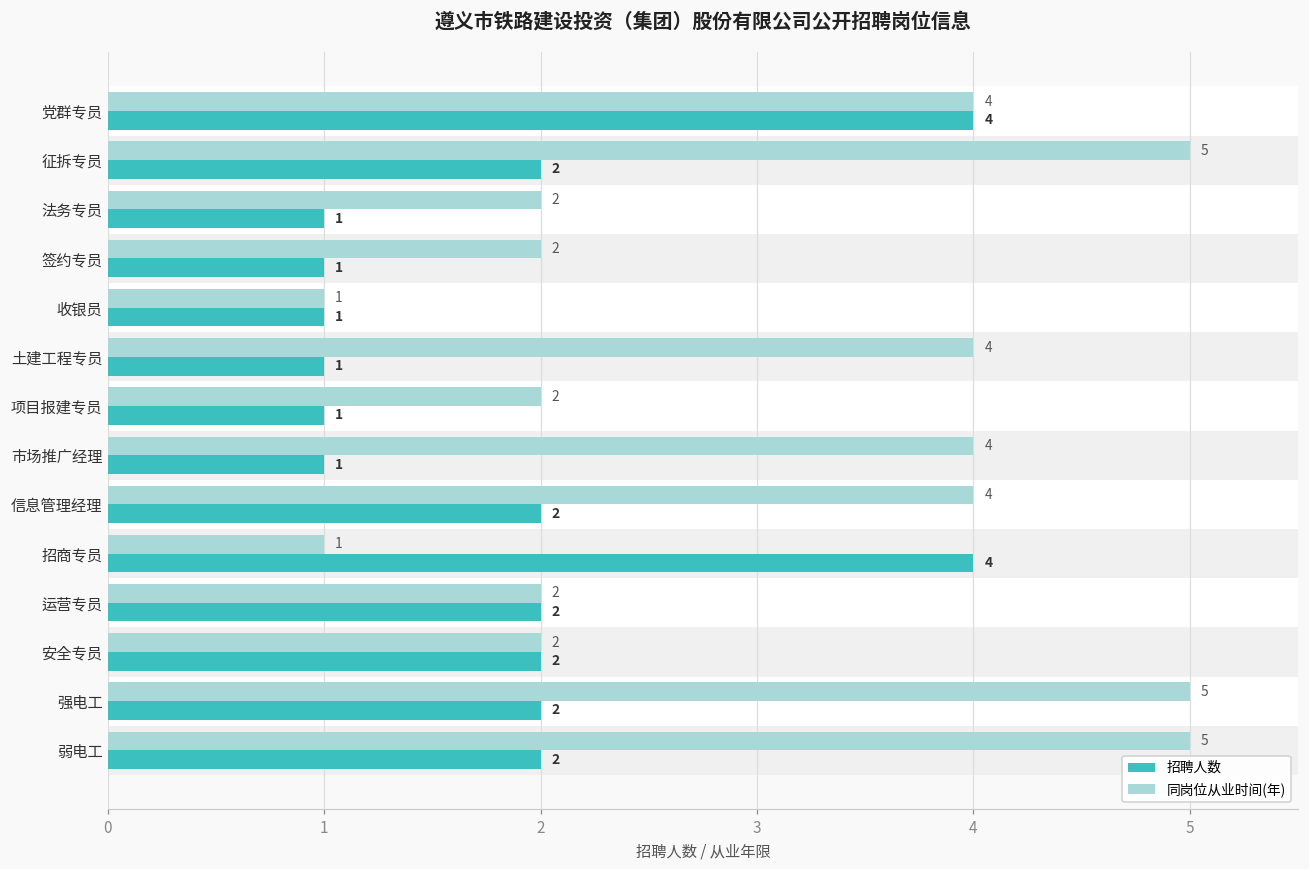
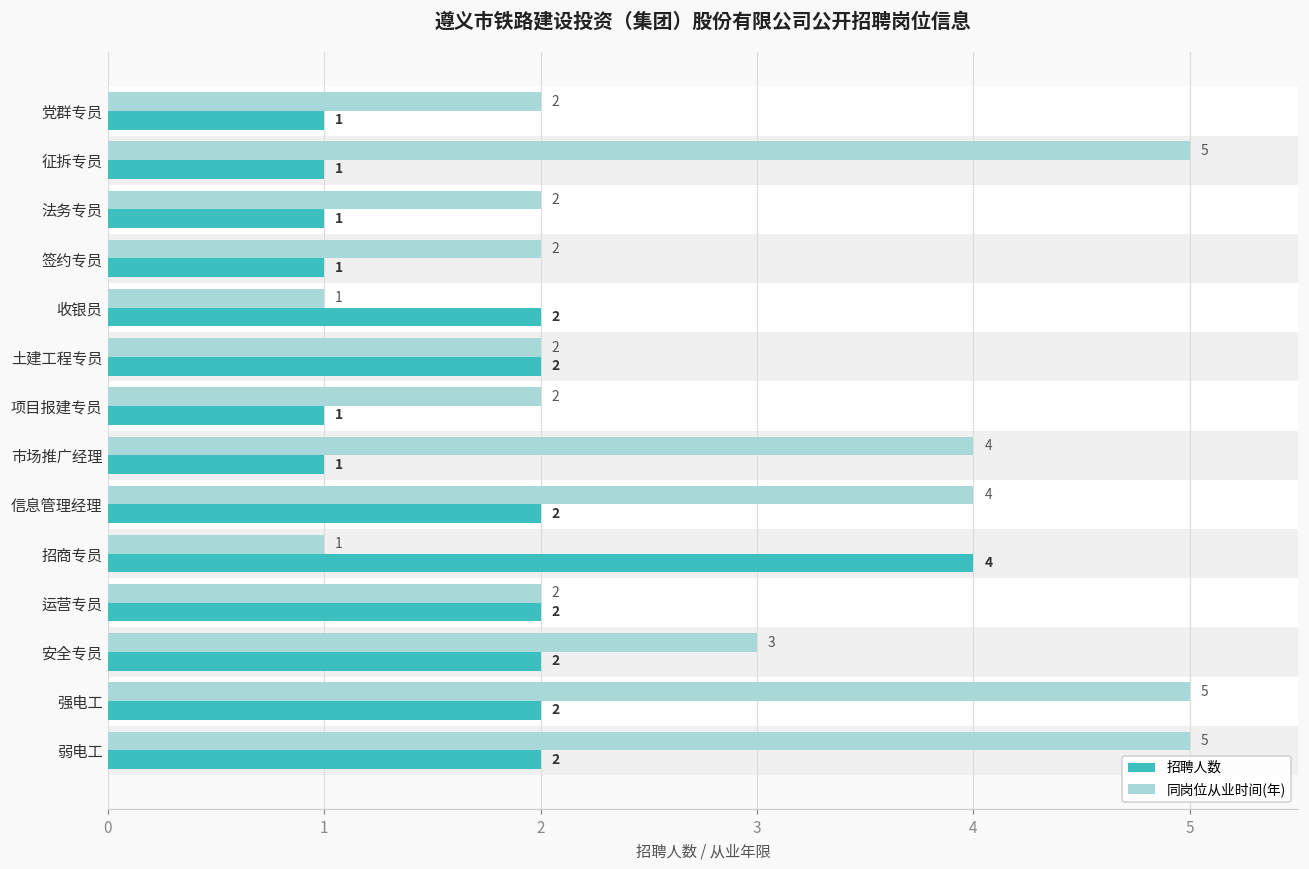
  {
    "招聘人数": {
-     "党群专员": 4,
-     "征拆专员": 2,
+     "党群专员": 1,
+     "征拆专员": 1,
      "法务专员": 1,
      "签约专员": 1,
-     "收银员": 1,
-     "土建工程专员": 1,
+     "收银员": 2,
+     "土建工程专员": 2,
      "项目报建专员": 1,
      "市场推广经理": 1,
      "信息管理经理": 2,
      "招商专员": 4,
      "运营专员": 2,
      "安全专员": 2,
      "强电工": 2,
      "弱电工": 2
    },
    "同岗位从业时间(年)": {
-     "党群专员": 4,
+     "党群专员": 2,
      "征拆专员": 5,
      "法务专员": 2,
      "签约专员": 2,
      "收银员": 1,
-     "土建工程专员": 4,
+     "土建工程专员": 2,
      "项目报建专员": 2,
      "市场推广经理": 4,
      "信息管理经理": 4,
      "招商专员": 1,
      "运营专员": 2,
-     "安全专员": 2,
+     "安全专员": 3,
      "强电工": 5,
      "弱电工": 5
    }
  }
